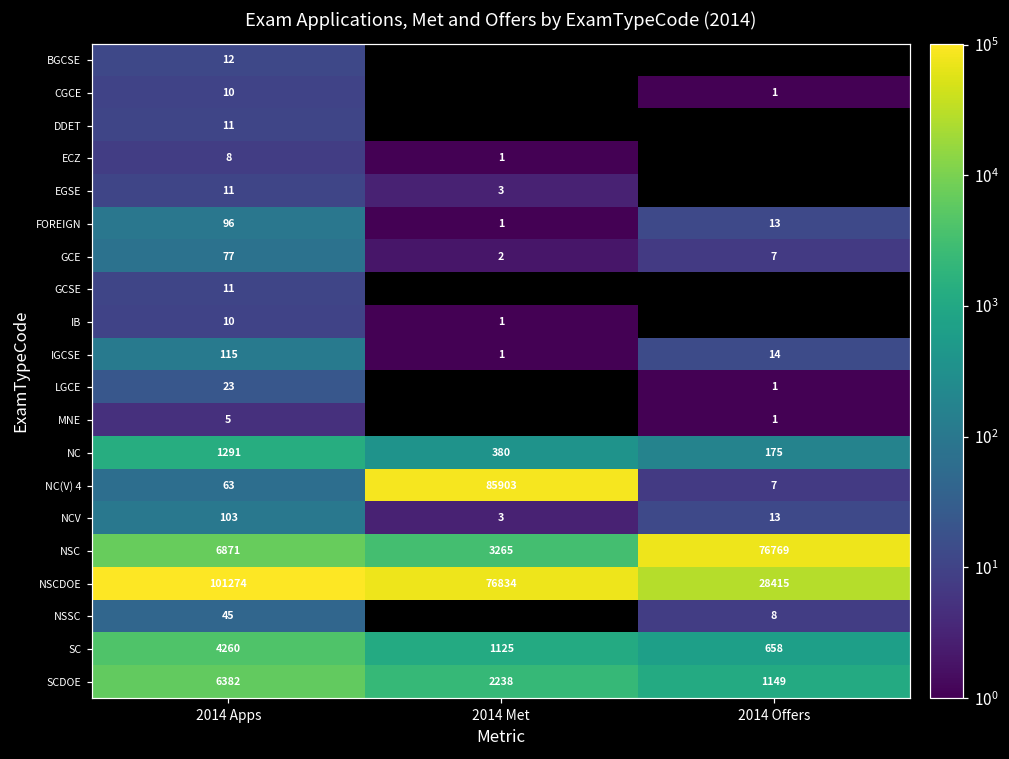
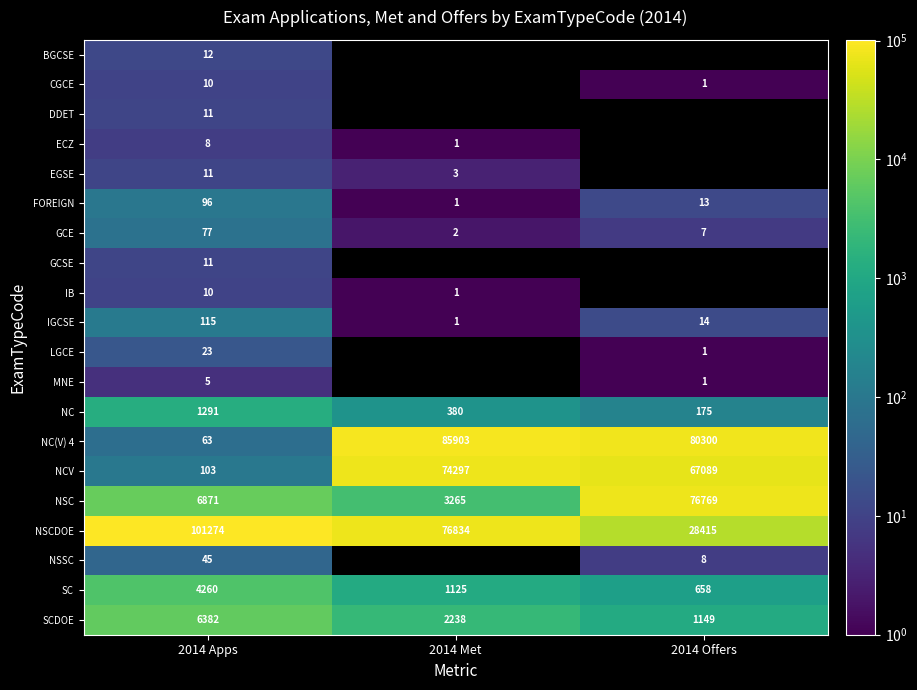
  {
    "BGCSE": {
      "2014 Apps": 12
    },
    "CGCE": {
      "2014 Apps": 10,
      "2014 Offers": 1
    },
    "DDET": {
      "2014 Apps": 11
    },
    "ECZ": {
      "2014 Apps": 8,
      "2014 Met": 1
    },
    "EGSE": {
      "2014 Apps": 11,
      "2014 Met": 3
    },
    "FOREIGN": {
      "2014 Apps": 96,
      "2014 Met": 1,
      "2014 Offers": 13
    },
    "GCE": {
      "2014 Apps": 77,
      "2014 Met": 2,
      "2014 Offers": 7
    },
    "GCSE": {
      "2014 Apps": 11
    },
    "IB": {
      "2014 Apps": 10,
      "2014 Met": 1
    },
    "IGCSE": {
      "2014 Apps": 115,
      "2014 Met": 1,
      "2014 Offers": 14
    },
    "LGCE": {
      "2014 Apps": 23,
      "2014 Offers": 1
    },
    "MNE": {
      "2014 Apps": 5,
      "2014 Offers": 1
    },
    "NC": {
      "2014 Apps": 1291,
      "2014 Met": 380,
      "2014 Offers": 175
    },
    "NC(V) 4": {
      "2014 Apps": 63,
      "2014 Met": 85903,
-     "2014 Offers": 7
+     "2014 Offers": 80300
    },
    "NCV": {
      "2014 Apps": 103,
-     "2014 Met": 3,
-     "2014 Offers": 13
+     "2014 Met": 74297,
+     "2014 Offers": 67089
    },
    "NSC": {
      "2014 Apps": 6871,
      "2014 Met": 3265,
      "2014 Offers": 76769
    },
    "NSCDOE": {
      "2014 Apps": 101274,
      "2014 Met": 76834,
      "2014 Offers": 28415
    },
    "NSSC": {
      "2014 Apps": 45,
      "2014 Offers": 8
    },
    "SC": {
      "2014 Apps": 4260,
      "2014 Met": 1125,
      "2014 Offers": 658
    },
    "SCDOE": {
      "2014 Apps": 6382,
      "2014 Met": 2238,
      "2014 Offers": 1149
    }
  }
